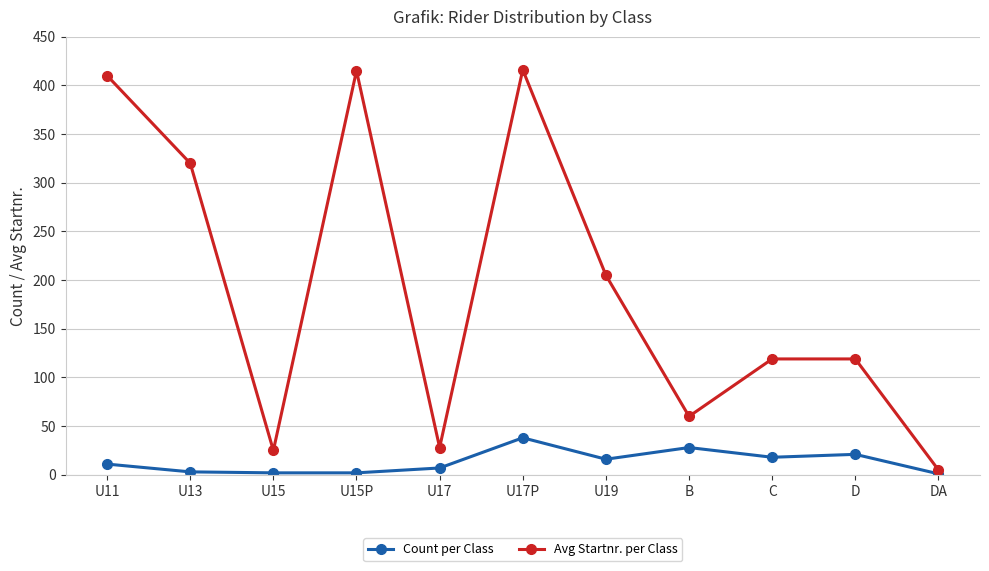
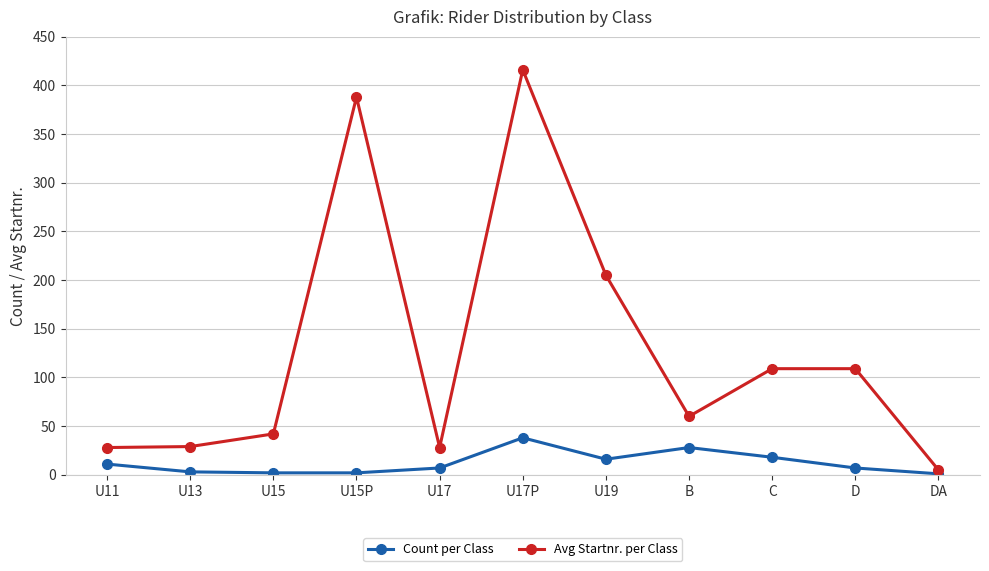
  {
    "Count per Class": {
      "U11": 10,
      "U13": 0,
      "U15": 0,
      "U15P": 0,
      "U17": 10,
      "U17P": 40,
      "U19": 20,
      "B": 30,
      "C": 20,
-     "D": 20,
+     "D": 10,
      "DA": 0
    },
    "Avg Startnr. per Class": {
-     "U11": 410,
-     "U13": 320,
-     "U15": 30,
-     "U15P": 420,
+     "U11": 30,
+     "U13": 30,
+     "U15": 40,
+     "U15P": 390,
      "U17": 30,
      "U17P": 420,
      "U19": 210,
      "B": 60,
-     "C": 120,
-     "D": 120,
+     "C": 110,
+     "D": 110,
      "DA": 10
    }
  }
